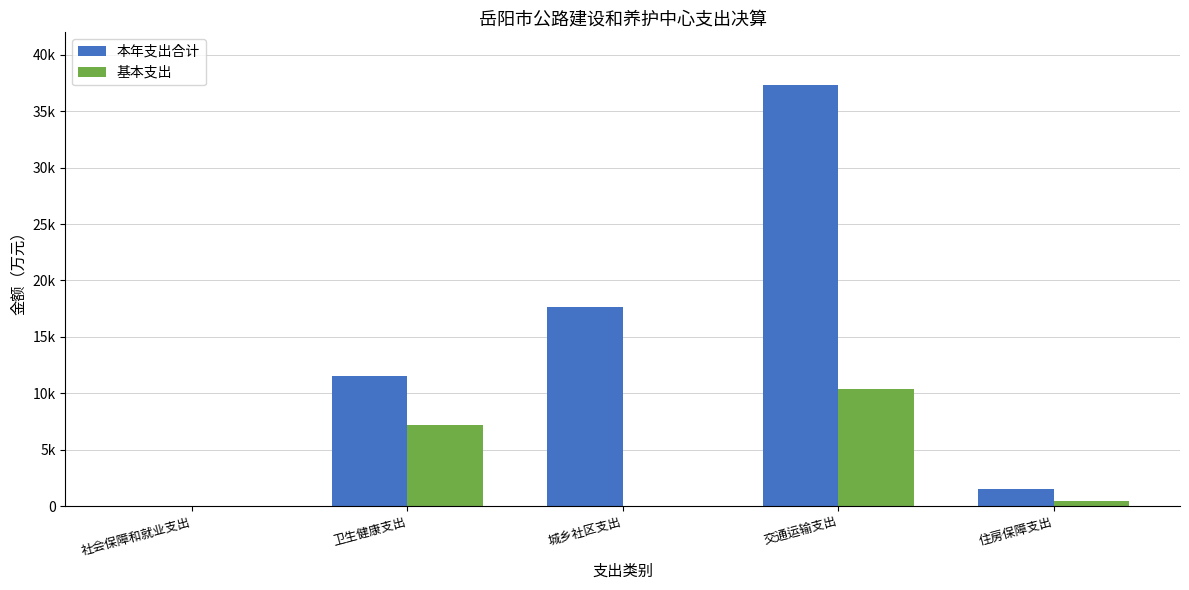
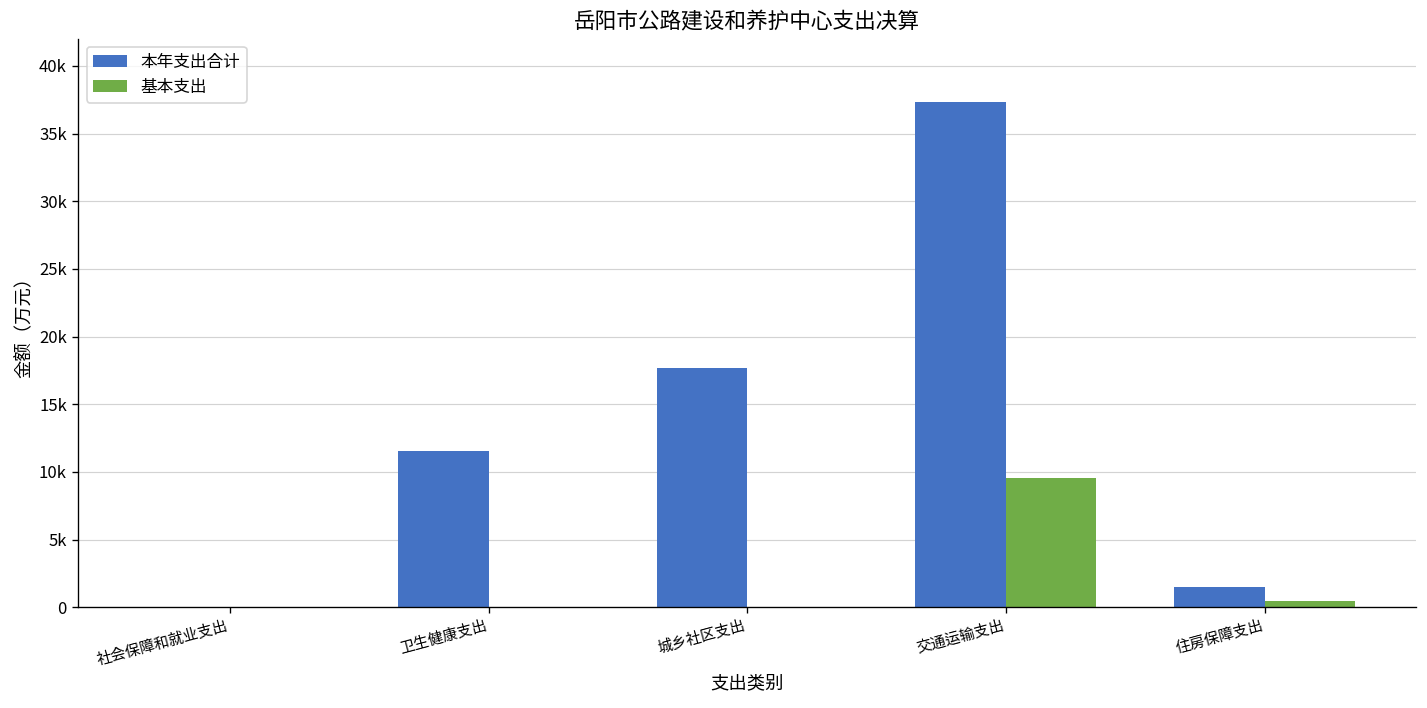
  {
    "本年支出合计": {
      "卫生健康支出": 11500,
      "城乡社区支出": 17600,
      "交通运输支出": 37400,
      "住房保障支出": 1500
    },
    "基本支出": {
-     "卫生健康支出": 7200,
-     "交通运输支出": 10300,
+     "卫生健康支出": 0,
+     "交通运输支出": 9600,
      "住房保障支出": 500
    }
  }
